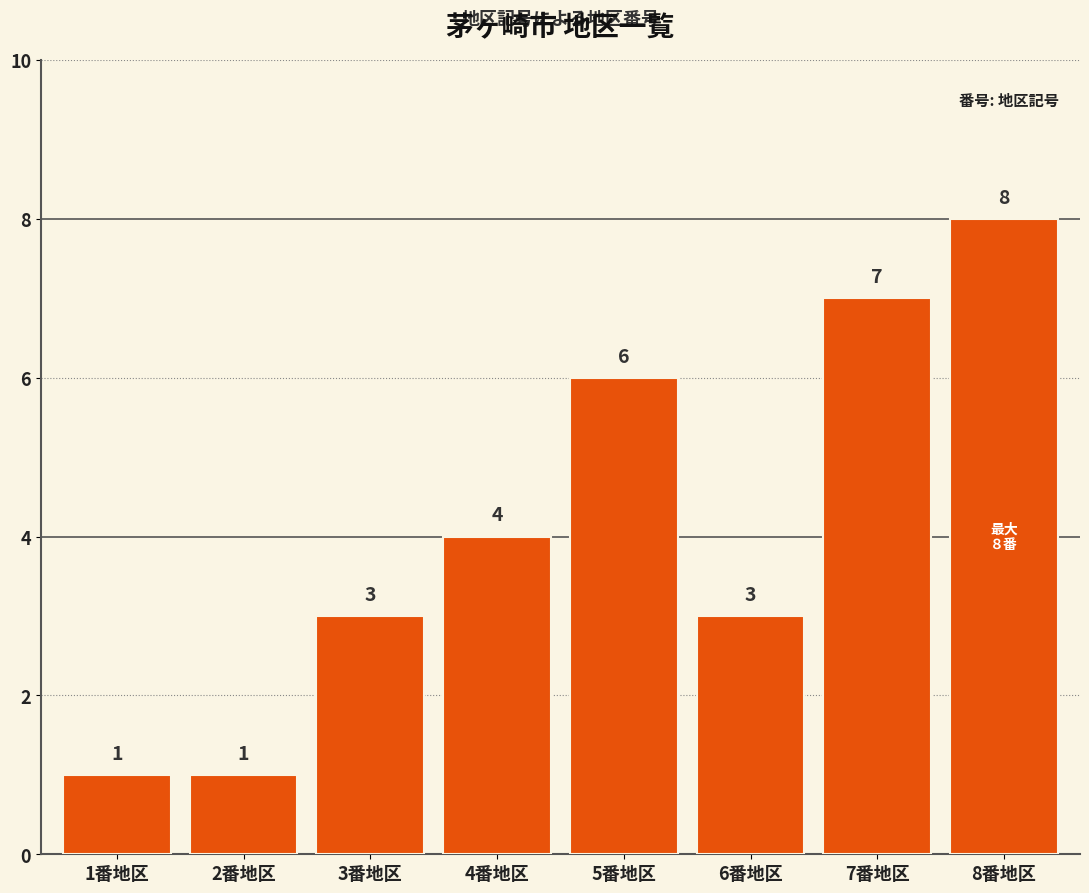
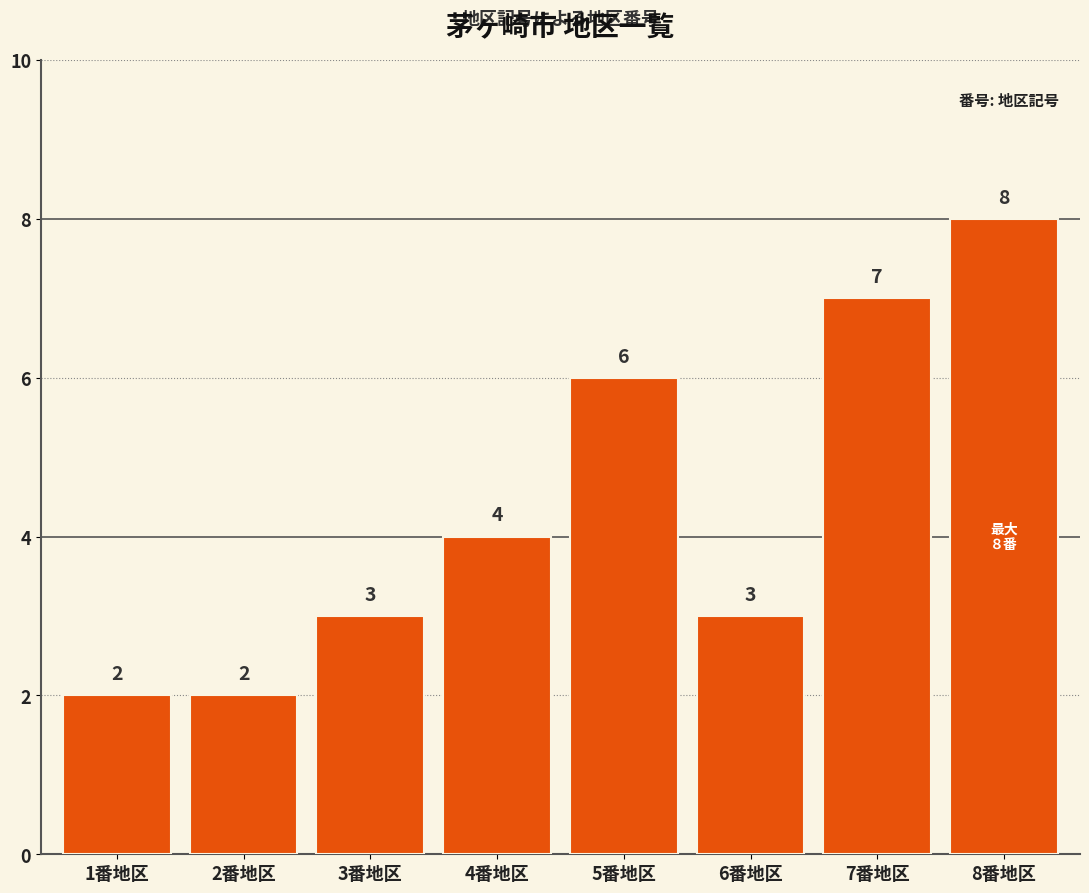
  {
-   "1番地区": 1,
-   "2番地区": 1,
+   "1番地区": 2,
+   "2番地区": 2,
    "3番地区": 3,
    "4番地区": 4,
    "5番地区": 6,
    "6番地区": 3,
    "7番地区": 7,
    "8番地区": 8
  }
